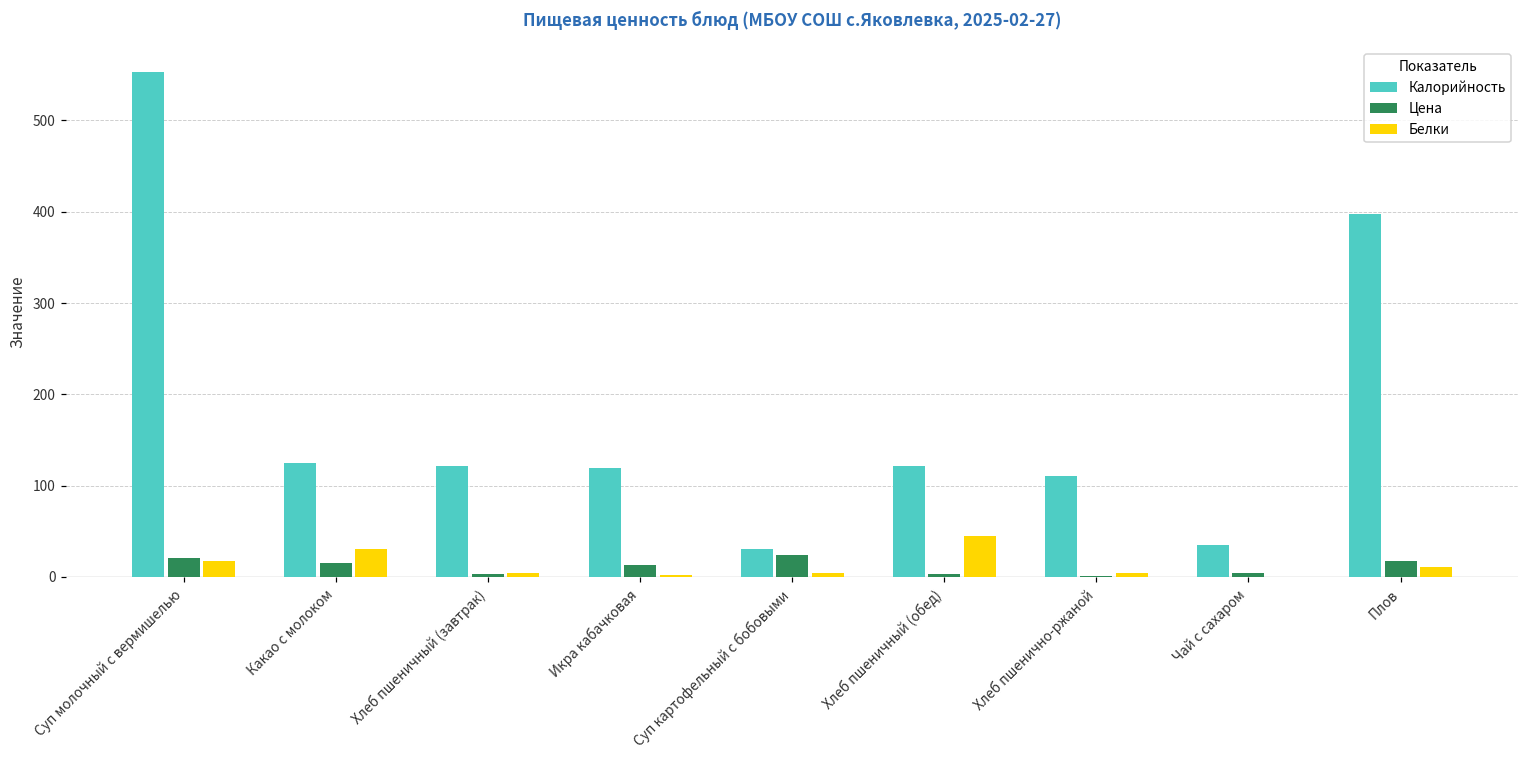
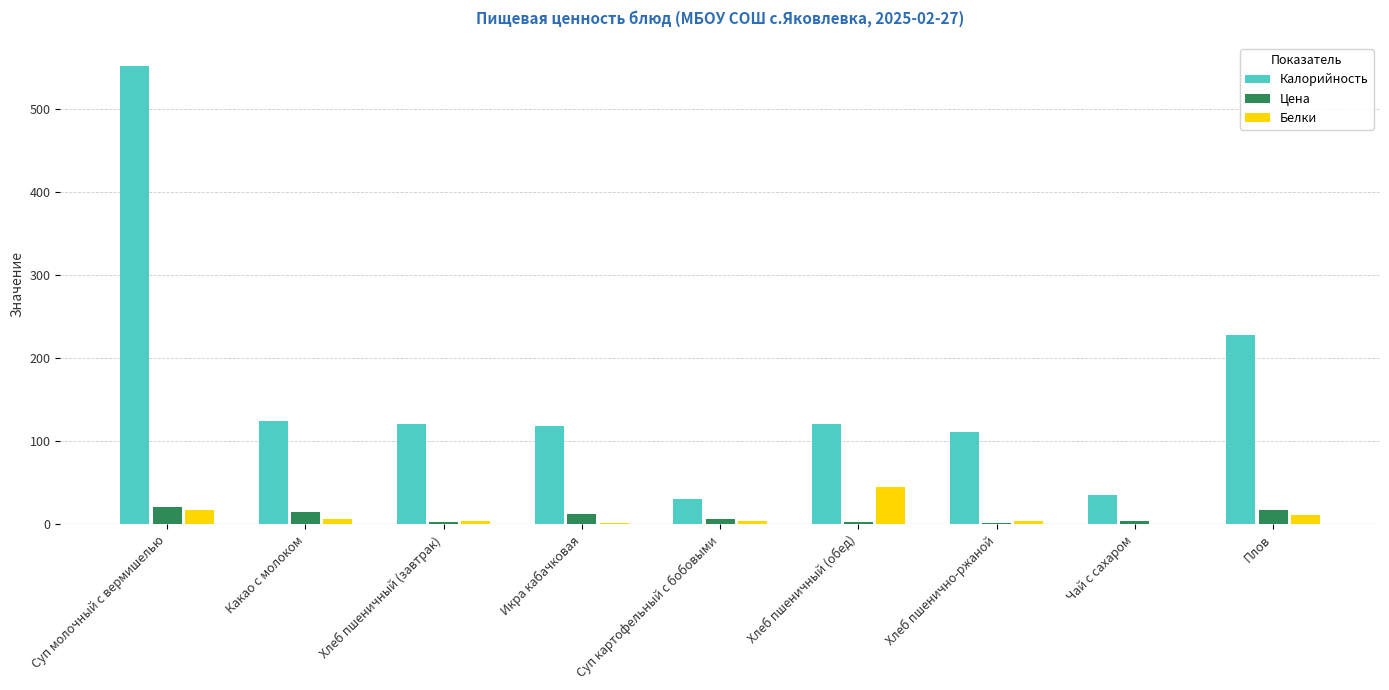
  {
    "Калорийность": {
      "Суп молочный с вермишелью": 550,
      "Какао с молоком": 130,
      "Хлеб пшеничный (завтрак)": 120,
      "Икра кабачковая": 120,
      "Суп картофельный с бобовыми": 30,
      "Хлеб пшеничный (обед)": 120,
      "Хлеб пшенично-ржаной": 110,
      "Чай с сахаром": 40,
-     "Плов": 400
+     "Плов": 230
    },
    "Цена": {
      "Суп молочный с вермишелью": 20,
      "Какао с молоком": 20,
      "Икра кабачковая": 10,
-     "Суп картофельный с бобовыми": 20,
+     "Суп картофельный с бобовыми": 10,
      "Чай с сахаром": 0,
      "Плов": 20
    },
    "Белки": {
      "Суп молочный с вермишелью": 20,
-     "Какао с молоком": 30,
+     "Какао с молоком": 10,
      "Хлеб пшеничный (завтрак)": 0,
      "Суп картофельный с бобовыми": 0,
      "Хлеб пшеничный (обед)": 50,
      "Хлеб пшенично-ржаной": 0,
      "Чай с сахаром": 0,
      "Плов": 10
    }
  }
